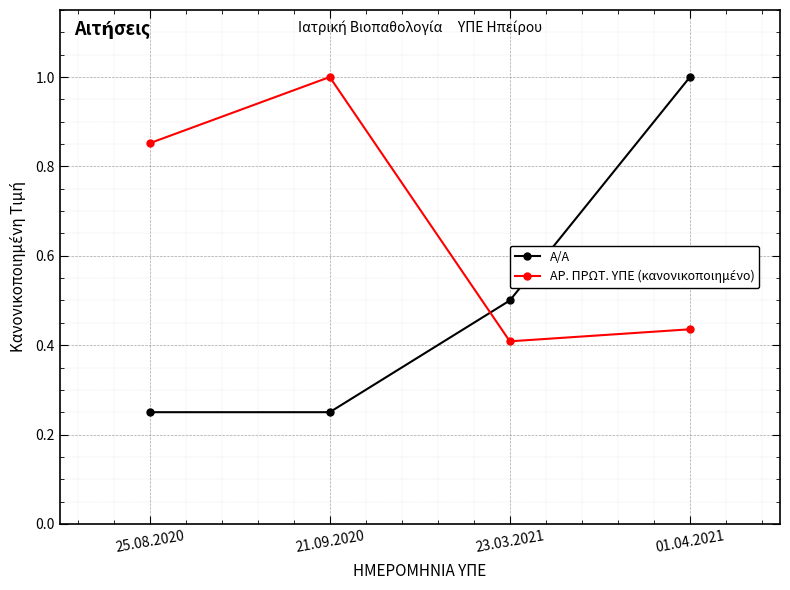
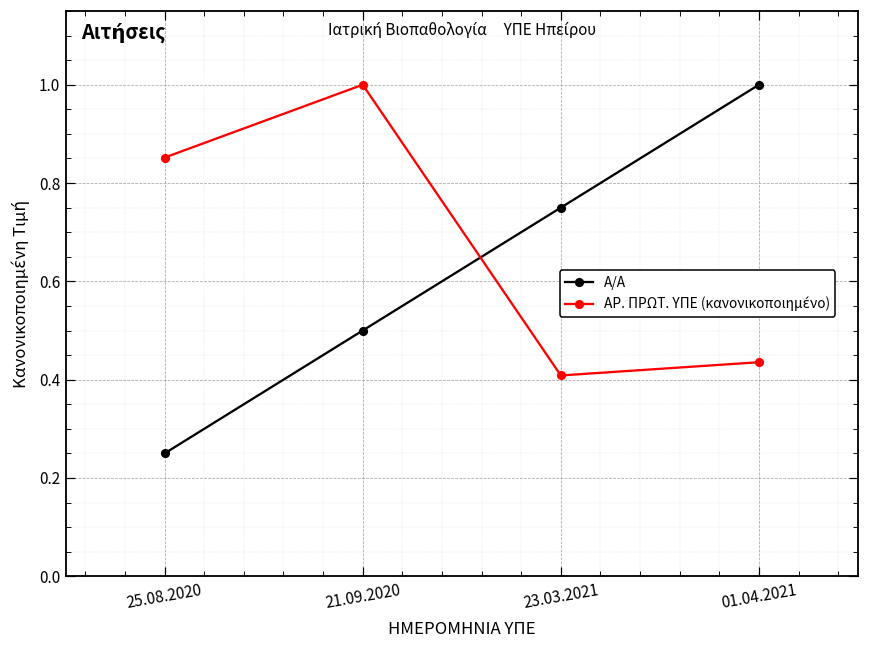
  {
    "Α/Α": {
      "25.08.2020": 0.25,
-     "21.09.2020": 0.25,
-     "23.03.2021": 0.50,
+     "21.09.2020": 0.50,
+     "23.03.2021": 0.75,
      "01.04.2021": 1.00
    },
    "ΑΡ. ΠΡΩΤ. ΥΠΕ (κανονικοποιημένο)": {
      "25.08.2020": 0.85,
      "21.09.2020": 1.00,
      "23.03.2021": 0.41,
      "01.04.2021": 0.44
    }
  }
